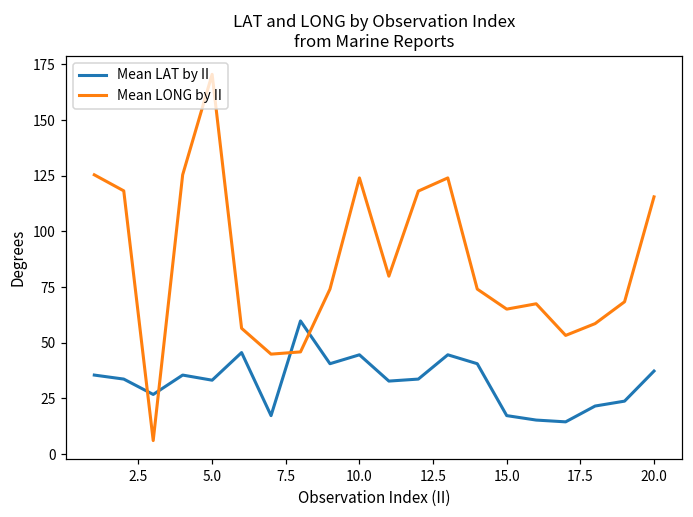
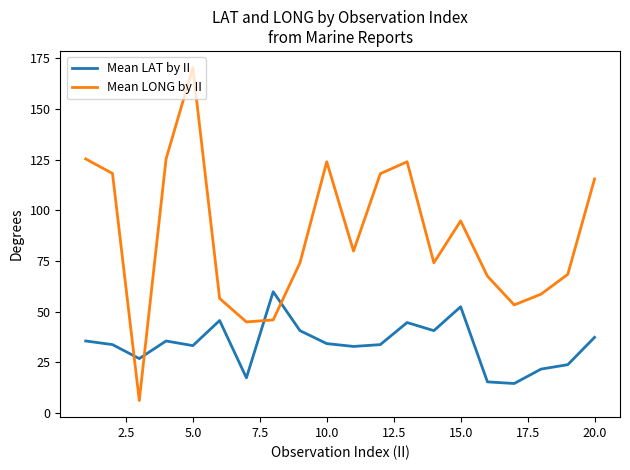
  {
    "Mean LAT by II": {
      "5.0": 33,
-     "10.0": 45,
-     "15.0": 17,
+     "10.0": 34,
+     "15.0": 52,
      "20.0": 37
    },
    "Mean LONG by II": {
      "10.0": 124,
-     "15.0": 65,
+     "15.0": 95,
      "20.0": 116
    }
  }
